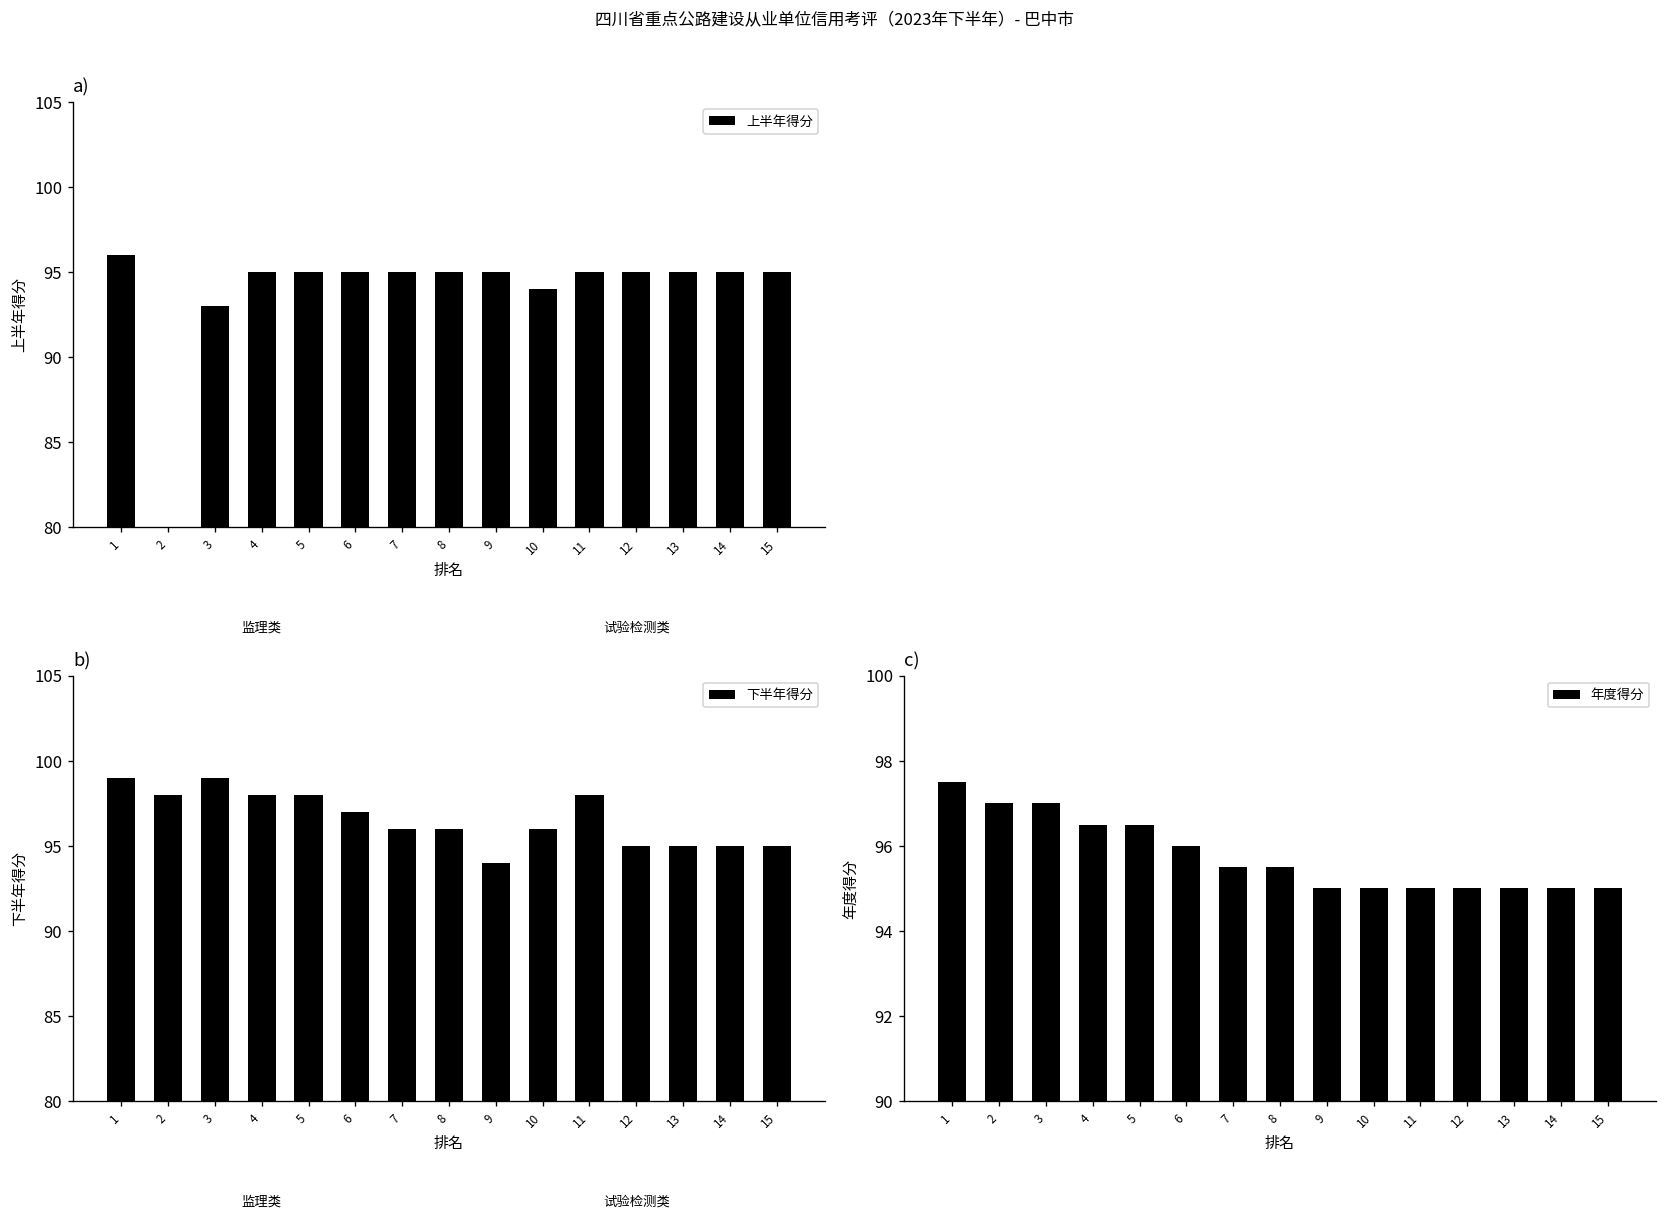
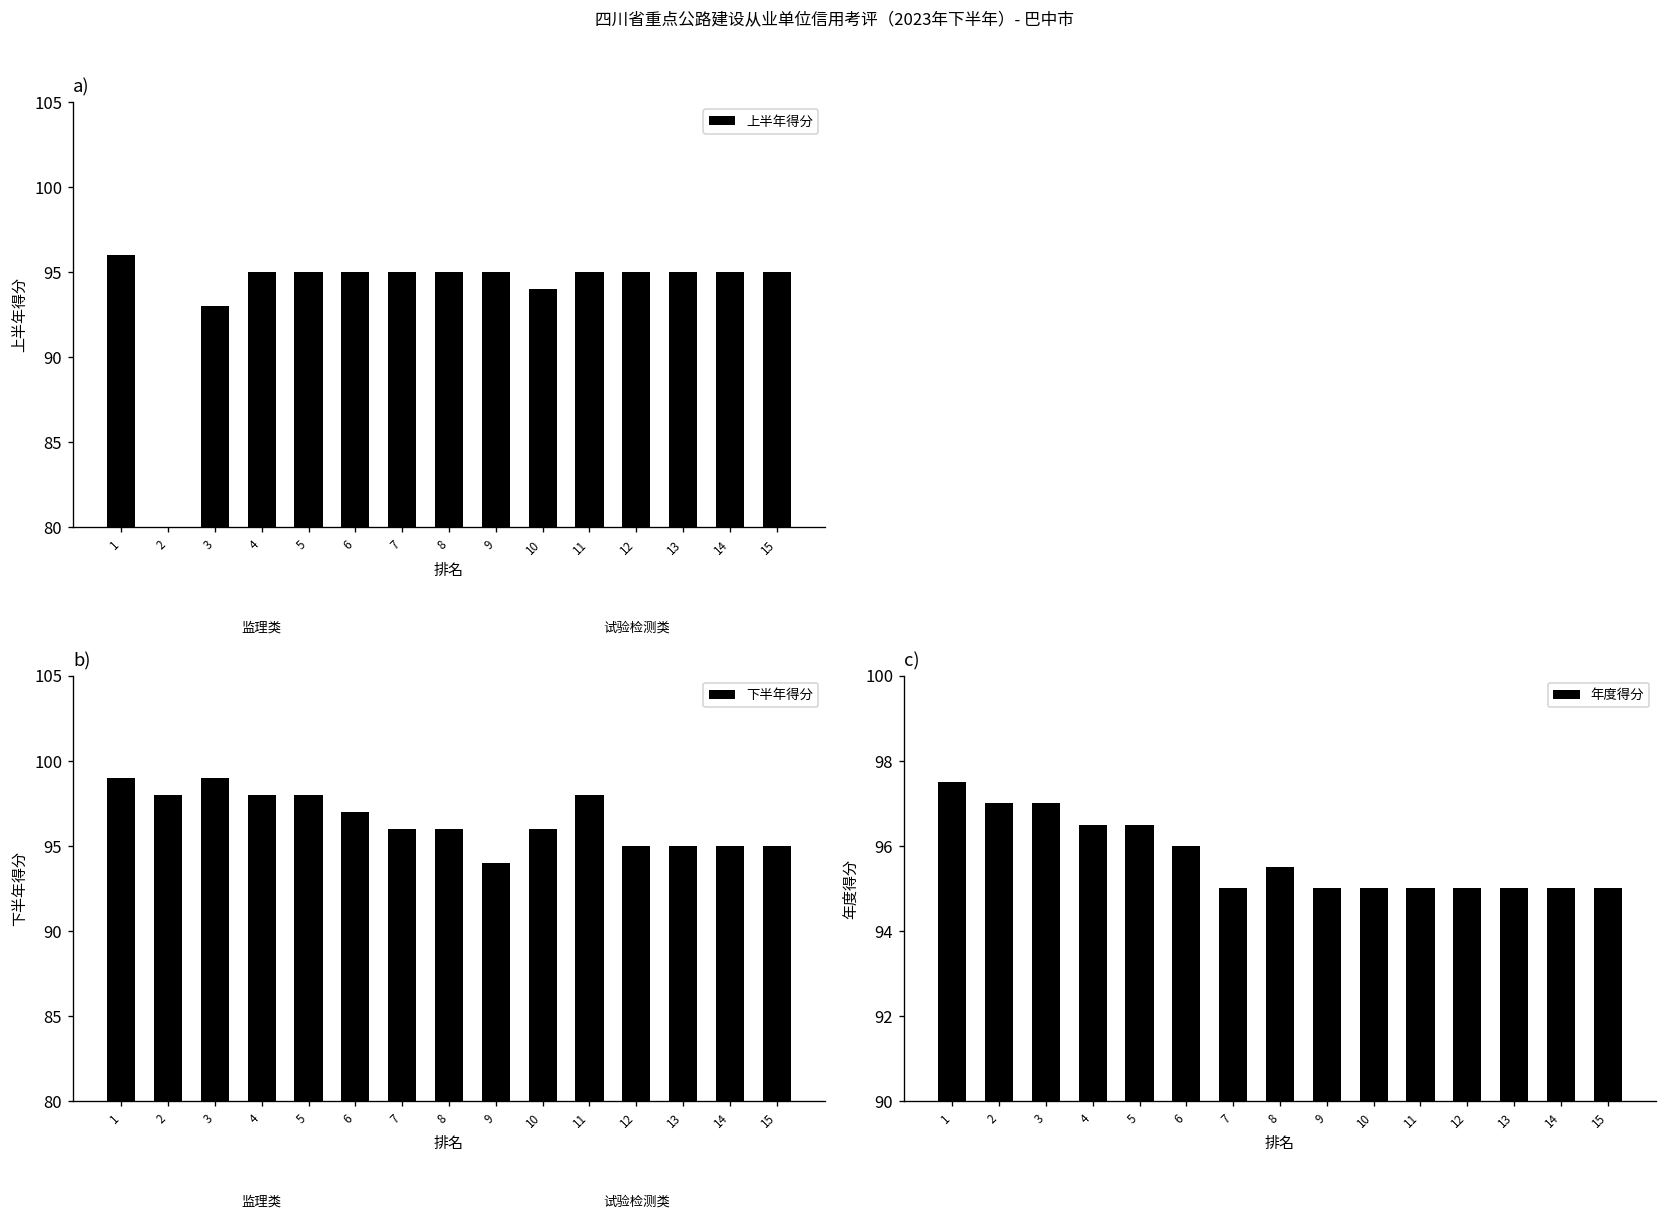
  {
    "a)": {
      "1": 96.0,
      "3": 93.0,
      "4": 95.0,
      "5": 95.0,
      "6": 95.0,
      "7": 95.0,
      "8": 95.0,
      "9": 95.0,
      "10": 94.0,
      "11": 95.0,
      "12": 95.0,
      "13": 95.0,
      "14": 95.0,
      "15": 95.0
    },
    "b)": {
      "1": 99.0,
      "2": 98.0,
      "3": 99.0,
      "4": 98.0,
      "5": 98.0,
      "6": 97.0,
      "7": 96.0,
      "8": 96.0,
      "9": 94.0,
      "10": 96.0,
      "11": 98.0,
      "12": 95.0,
      "13": 95.0,
      "14": 95.0,
      "15": 95.0
    },
    "c)": {
      "1": 97.5,
      "2": 97.0,
      "3": 97.0,
      "4": 96.5,
      "5": 96.5,
      "6": 96.0,
-     "7": 95.5,
+     "7": 95.0,
      "8": 95.5,
      "9": 95.0,
      "10": 95.0,
      "11": 95.0,
      "12": 95.0,
      "13": 95.0,
      "14": 95.0,
      "15": 95.0
    }
  }
